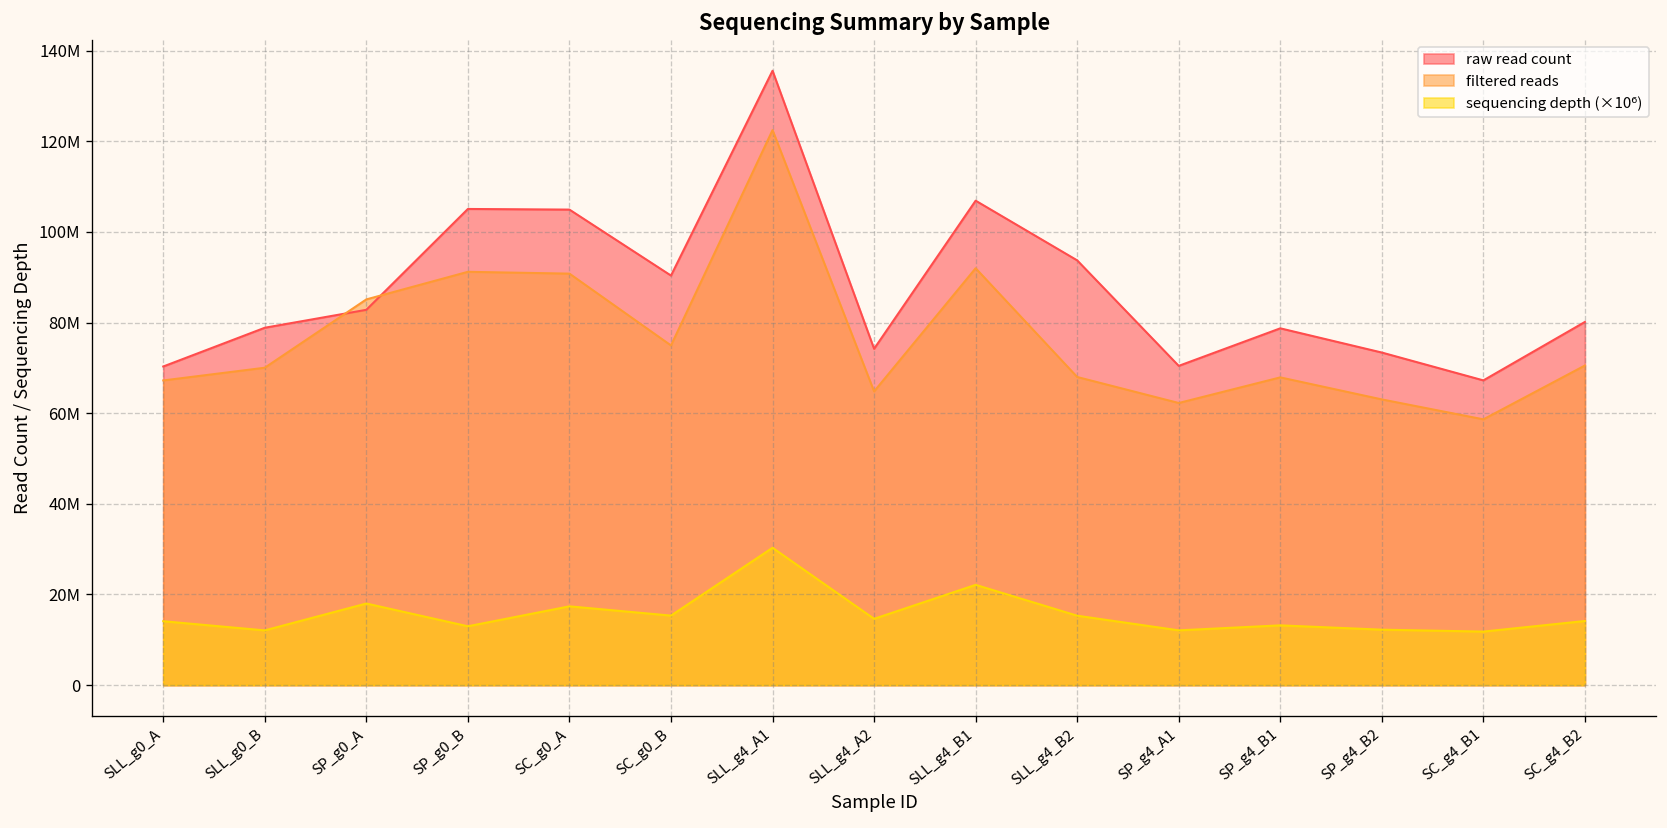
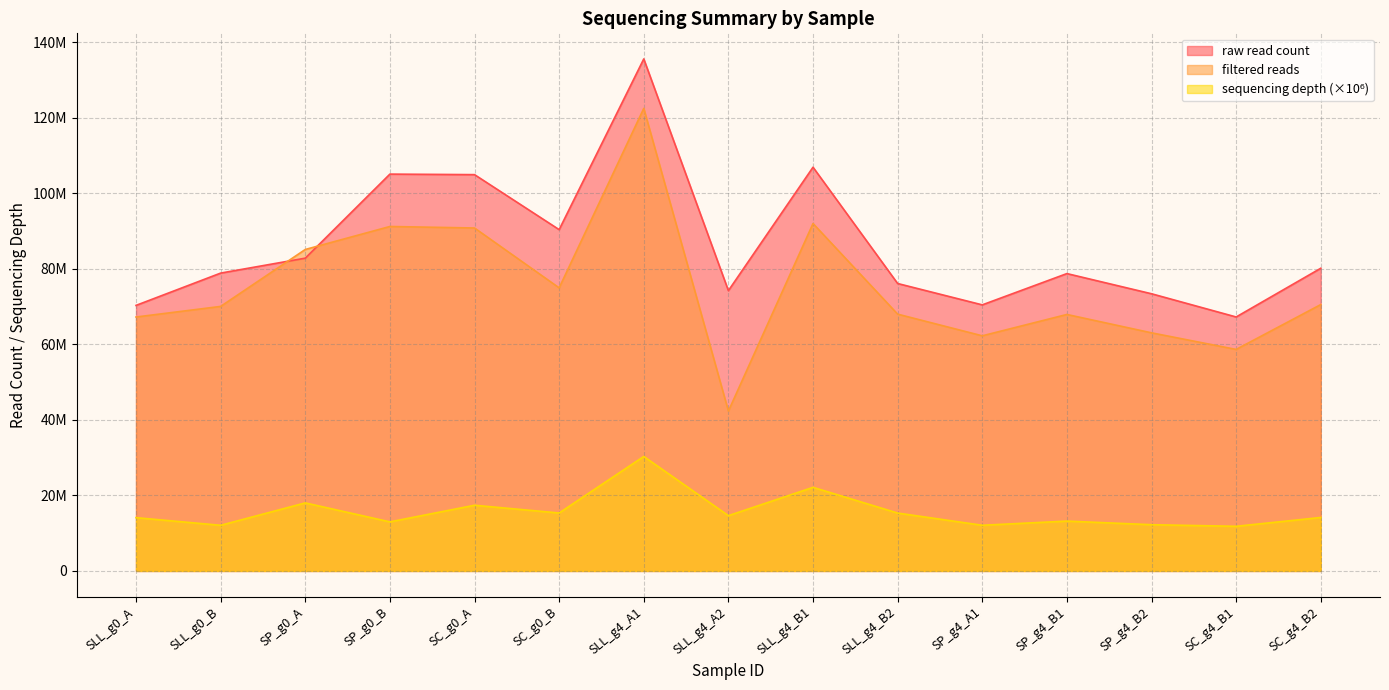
  {
    "raw read count": {
      "SLL_g0_A": 70000000,
      "SLL_g0_B": 79000000,
      "SP_g0_A": 83000000,
      "SP_g0_B": 105000000,
      "SC_g0_A": 105000000,
      "SC_g0_B": 90000000,
      "SLL_g4_A1": 136000000,
      "SLL_g4_A2": 74000000,
      "SLL_g4_B1": 107000000,
-     "SLL_g4_B2": 94000000,
+     "SLL_g4_B2": 76000000,
      "SP_g4_A1": 70000000,
      "SP_g4_B1": 79000000,
      "SP_g4_B2": 73000000,
      "SC_g4_B1": 67000000,
      "SC_g4_B2": 80000000
    },
    "filtered reads": {
      "SLL_g0_A": 67000000,
      "SLL_g0_B": 70000000,
      "SP_g0_A": 85000000,
      "SP_g0_B": 91000000,
      "SC_g0_A": 91000000,
      "SC_g0_B": 75000000,
      "SLL_g4_A1": 122000000,
-     "SLL_g4_A2": 65000000,
+     "SLL_g4_A2": 42000000,
      "SLL_g4_B1": 92000000,
      "SLL_g4_B2": 68000000,
      "SP_g4_A1": 62000000,
      "SP_g4_B1": 68000000,
      "SP_g4_B2": 63000000,
      "SC_g4_B1": 59000000,
      "SC_g4_B2": 71000000
    },
    "sequencing depth (×10⁶)": {
      "SLL_g0_A": 14000000,
      "SLL_g0_B": 12000000,
      "SP_g0_A": 18000000,
      "SP_g0_B": 13000000,
      "SC_g0_A": 17000000,
      "SC_g0_B": 15000000,
      "SLL_g4_A1": 30000000,
      "SLL_g4_A2": 15000000,
      "SLL_g4_B1": 22000000,
      "SLL_g4_B2": 15000000,
      "SP_g4_A1": 12000000,
      "SP_g4_B1": 13000000,
      "SP_g4_B2": 12000000,
      "SC_g4_B1": 12000000,
      "SC_g4_B2": 14000000
    }
  }
